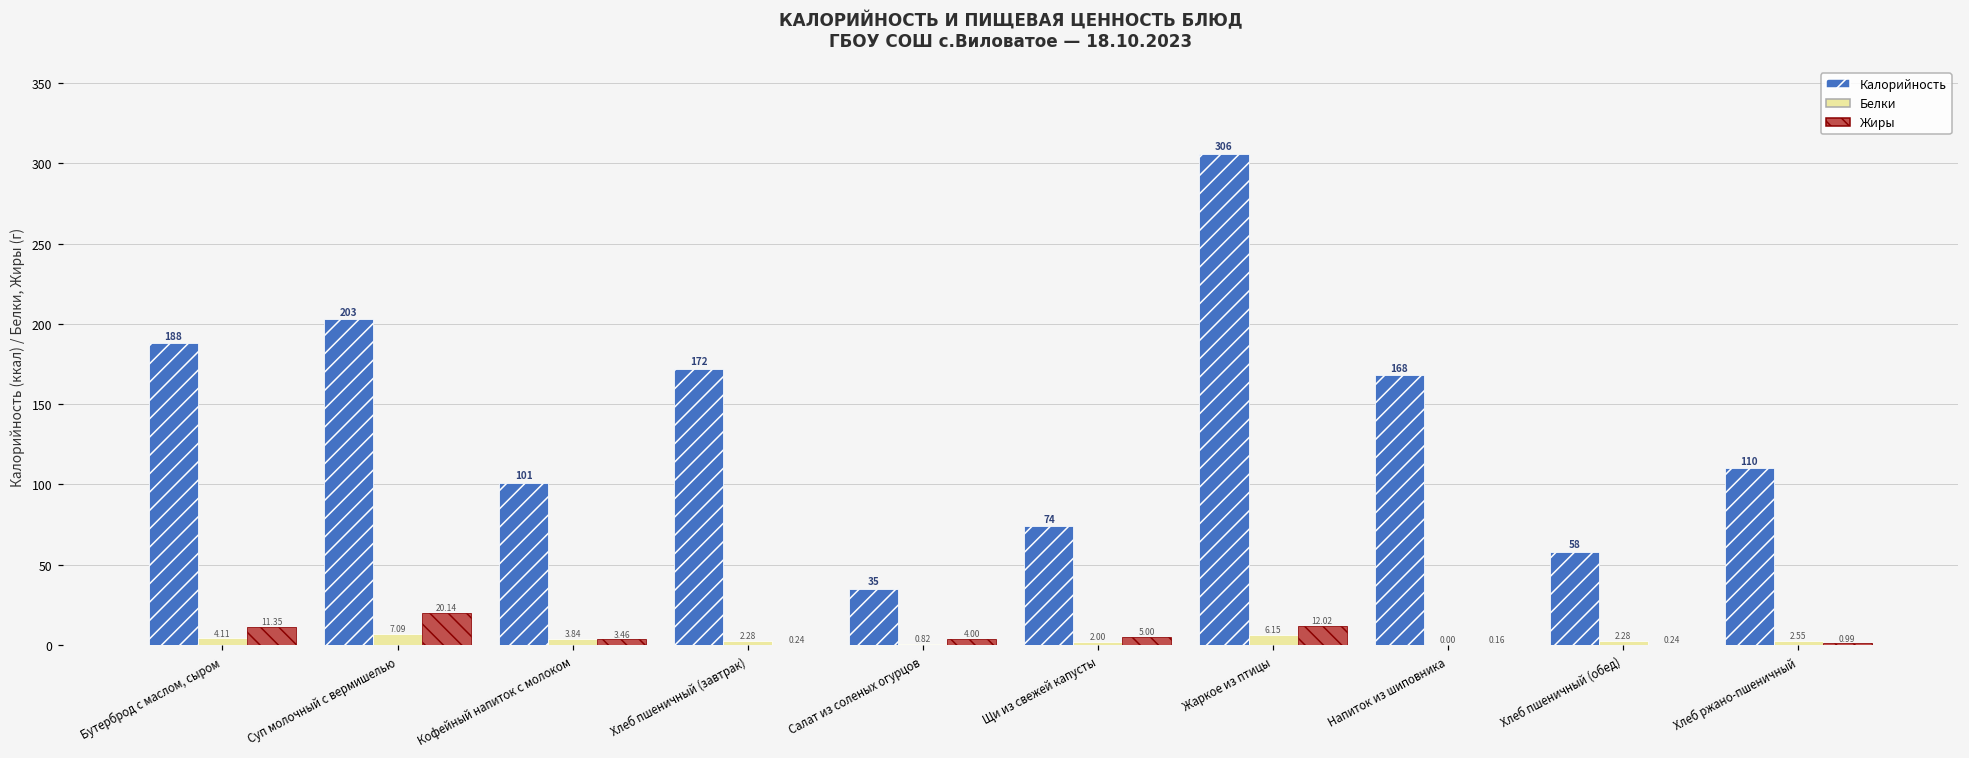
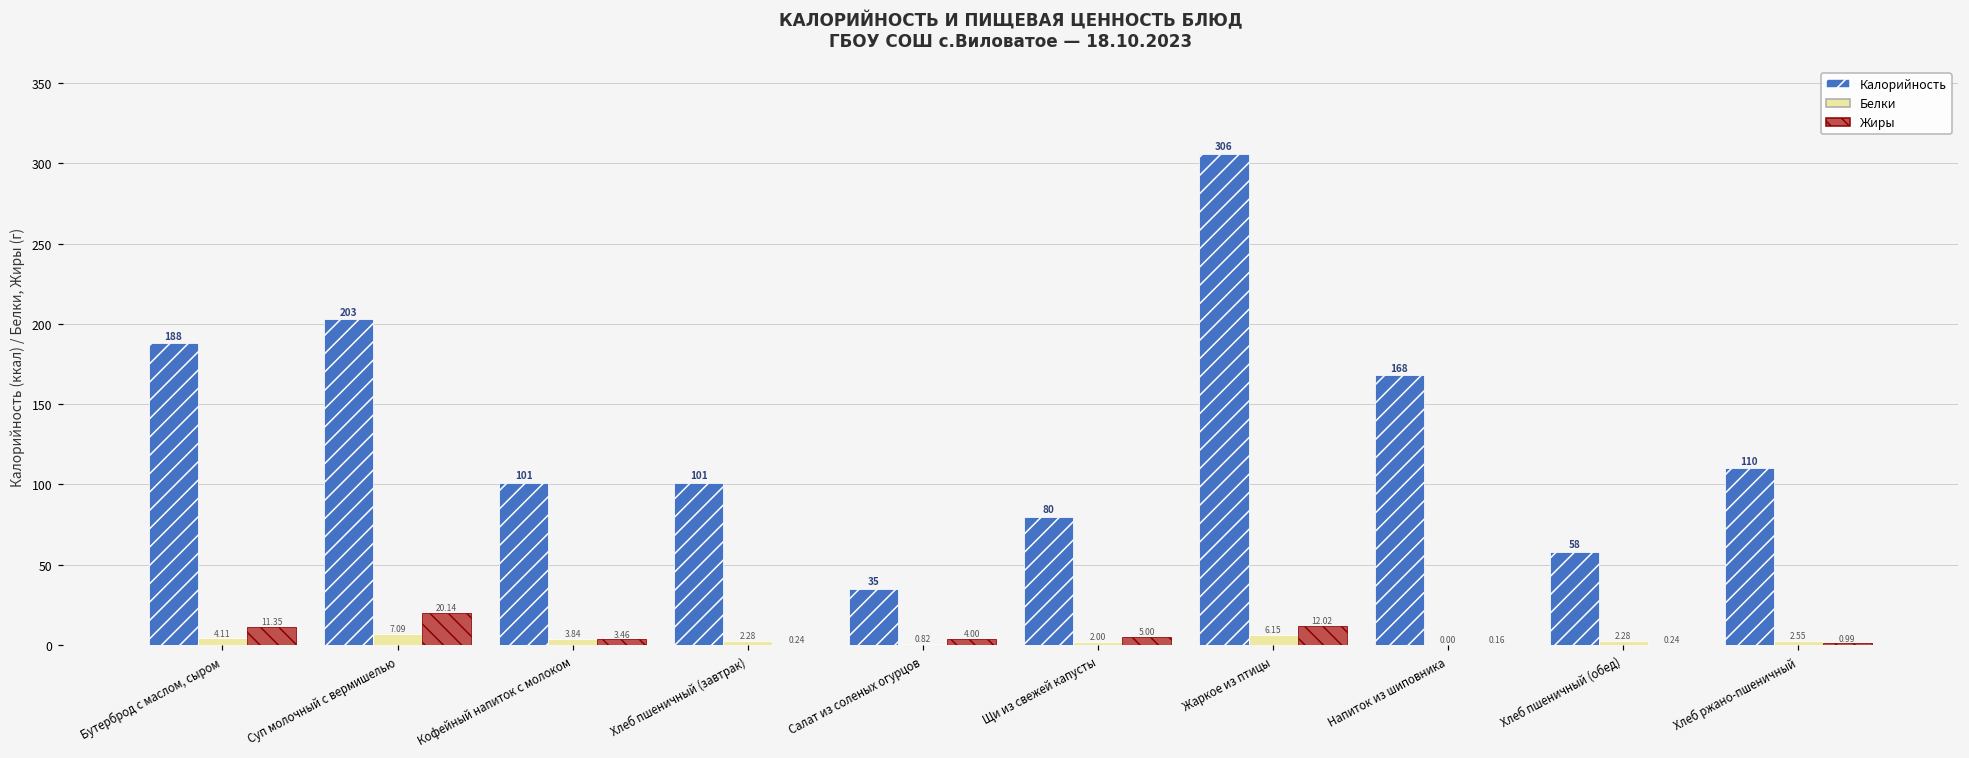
  {
    "Калорийность": {
      "Бутерброд с маслом, сыром": 188,
      "Суп молочный с вермишелью": 203,
      "Кофейный напиток с молоком": 101,
-     "Хлеб пшеничный (завтрак)": 172,
+     "Хлеб пшеничный (завтрак)": 101,
      "Салат из соленых огурцов": 35,
-     "Щи из свежей капусты": 74,
+     "Щи из свежей капусты": 80,
      "Жаркое из птицы": 306,
      "Напиток из шиповника": 168,
      "Хлеб пшеничный (обед)": 58,
      "Хлеб ржано-пшеничный": 110
    },
    "Белки": {
      "Бутерброд с маслом, сыром": 4.11,
      "Суп молочный с вермишелью": 7.09,
      "Кофейный напиток с молоком": 3.84,
      "Хлеб пшеничный (завтрак)": 2.28,
      "Салат из соленых огурцов": 0.82,
      "Щи из свежей капусты": 2.00,
      "Жаркое из птицы": 6.15,
      "Напиток из шиповника": 0.00,
      "Хлеб пшеничный (обед)": 2.28,
      "Хлеб ржано-пшеничный": 2.55
    },
    "Жиры": {
      "Бутерброд с маслом, сыром": 11.35,
      "Суп молочный с вермишелью": 20.14,
      "Кофейный напиток с молоком": 3.46,
      "Хлеб пшеничный (завтрак)": 0.24,
      "Салат из соленых огурцов": 4.00,
      "Щи из свежей капусты": 5.00,
      "Жаркое из птицы": 12.02,
      "Напиток из шиповника": 0.16,
      "Хлеб пшеничный (обед)": 0.24,
      "Хлеб ржано-пшеничный": 0.99
    }
  }
